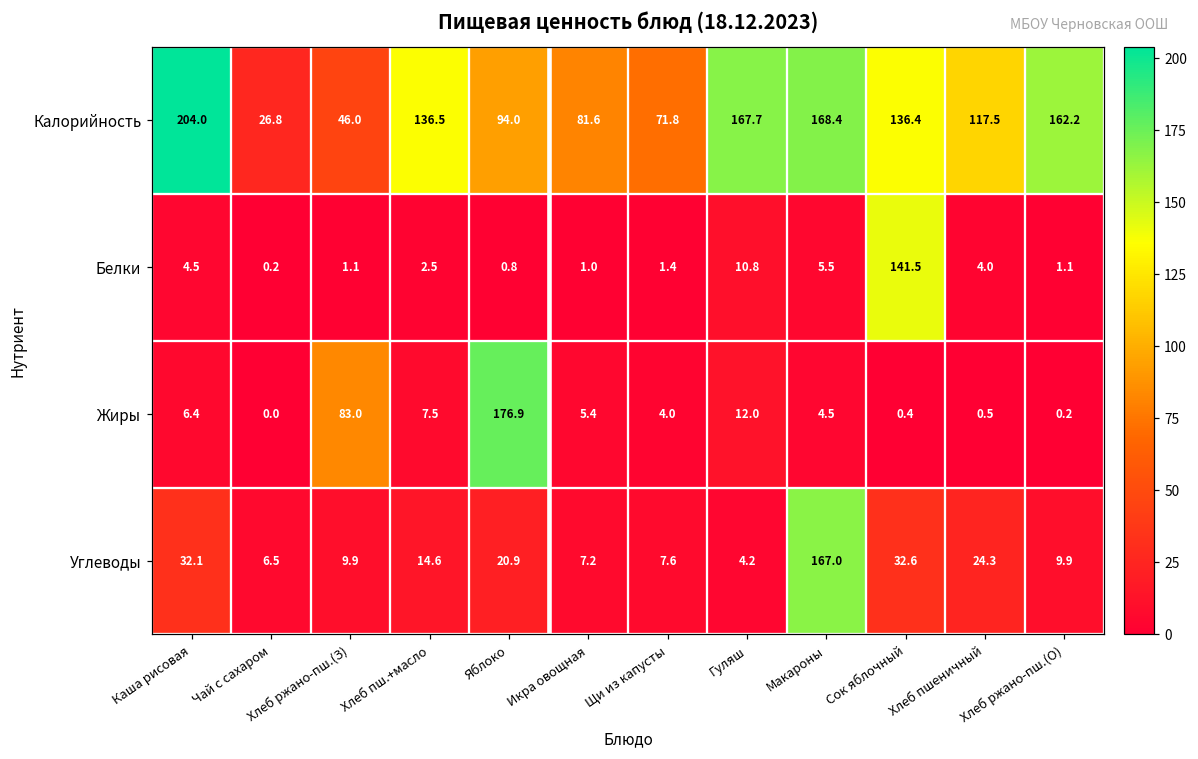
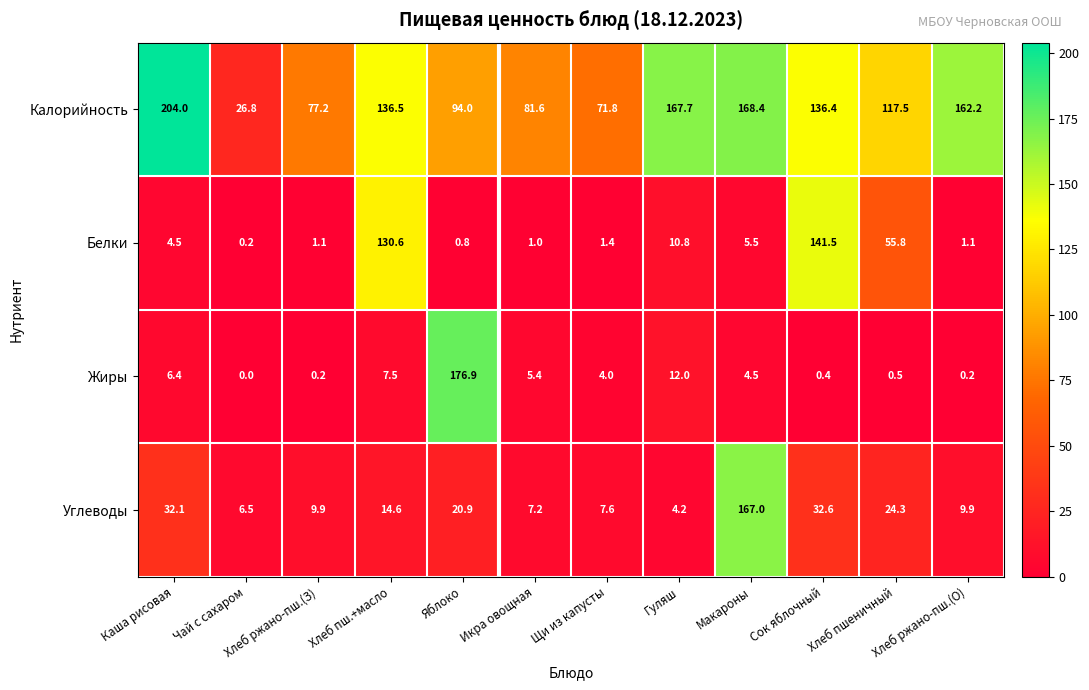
  {
    "Калорийность": {
      "Каша рисовая": 204.0,
      "Чай с сахаром": 26.8,
-     "Хлеб ржано-пш.(З)": 46.0,
+     "Хлеб ржано-пш.(З)": 77.2,
      "Хлеб пш.+масло": 136.5,
      "Яблоко": 94.0,
      "Икра овощная": 81.6,
      "Щи из капусты": 71.8,
      "Гуляш": 167.7,
      "Макароны": 168.4,
      "Сок яблочный": 136.4,
      "Хлеб пшеничный": 117.5,
      "Хлеб ржано-пш.(О)": 162.2
    },
    "Белки": {
      "Каша рисовая": 4.5,
      "Чай с сахаром": 0.2,
      "Хлеб ржано-пш.(З)": 1.1,
-     "Хлеб пш.+масло": 2.5,
+     "Хлеб пш.+масло": 130.6,
      "Яблоко": 0.8,
      "Икра овощная": 1.0,
      "Щи из капусты": 1.4,
      "Гуляш": 10.8,
      "Макароны": 5.5,
      "Сок яблочный": 141.5,
-     "Хлеб пшеничный": 4.0,
+     "Хлеб пшеничный": 55.8,
      "Хлеб ржано-пш.(О)": 1.1
    },
    "Жиры": {
      "Каша рисовая": 6.4,
      "Чай с сахаром": 0.0,
-     "Хлеб ржано-пш.(З)": 83.0,
+     "Хлеб ржано-пш.(З)": 0.2,
      "Хлеб пш.+масло": 7.5,
      "Яблоко": 176.9,
      "Икра овощная": 5.4,
      "Щи из капусты": 4.0,
      "Гуляш": 12.0,
      "Макароны": 4.5,
      "Сок яблочный": 0.4,
      "Хлеб пшеничный": 0.5,
      "Хлеб ржано-пш.(О)": 0.2
    },
    "Углеводы": {
      "Каша рисовая": 32.1,
      "Чай с сахаром": 6.5,
      "Хлеб ржано-пш.(З)": 9.9,
      "Хлеб пш.+масло": 14.6,
      "Яблоко": 20.9,
      "Икра овощная": 7.2,
      "Щи из капусты": 7.6,
      "Гуляш": 4.2,
      "Макароны": 167.0,
      "Сок яблочный": 32.6,
      "Хлеб пшеничный": 24.3,
      "Хлеб ржано-пш.(О)": 9.9
    }
  }
